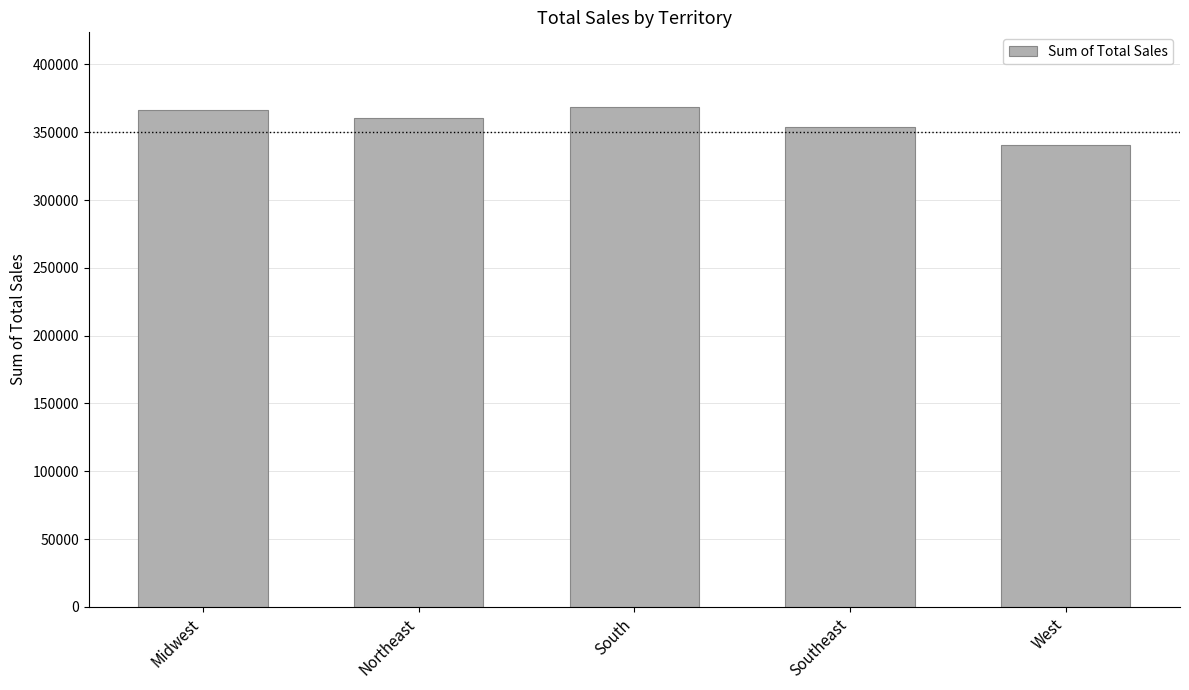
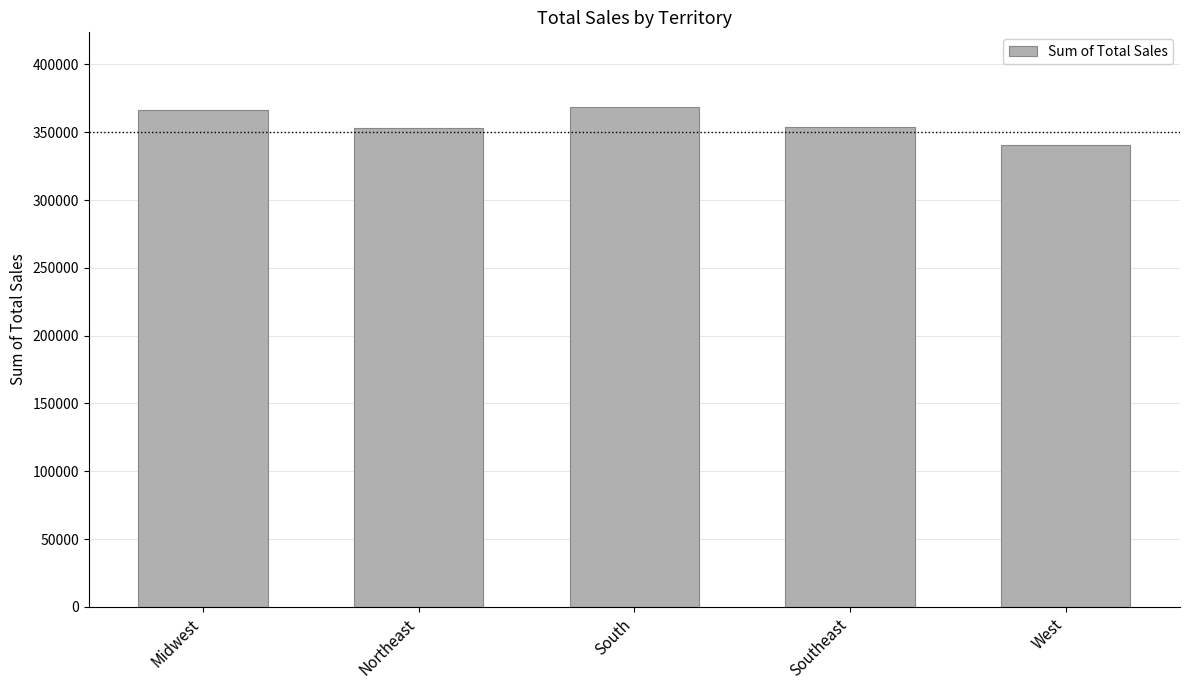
  {
    "Midwest": 366000,
-   "Northeast": 361000,
+   "Northeast": 353000,
    "South": 368000,
    "Southeast": 354000,
    "West": 341000
  }
